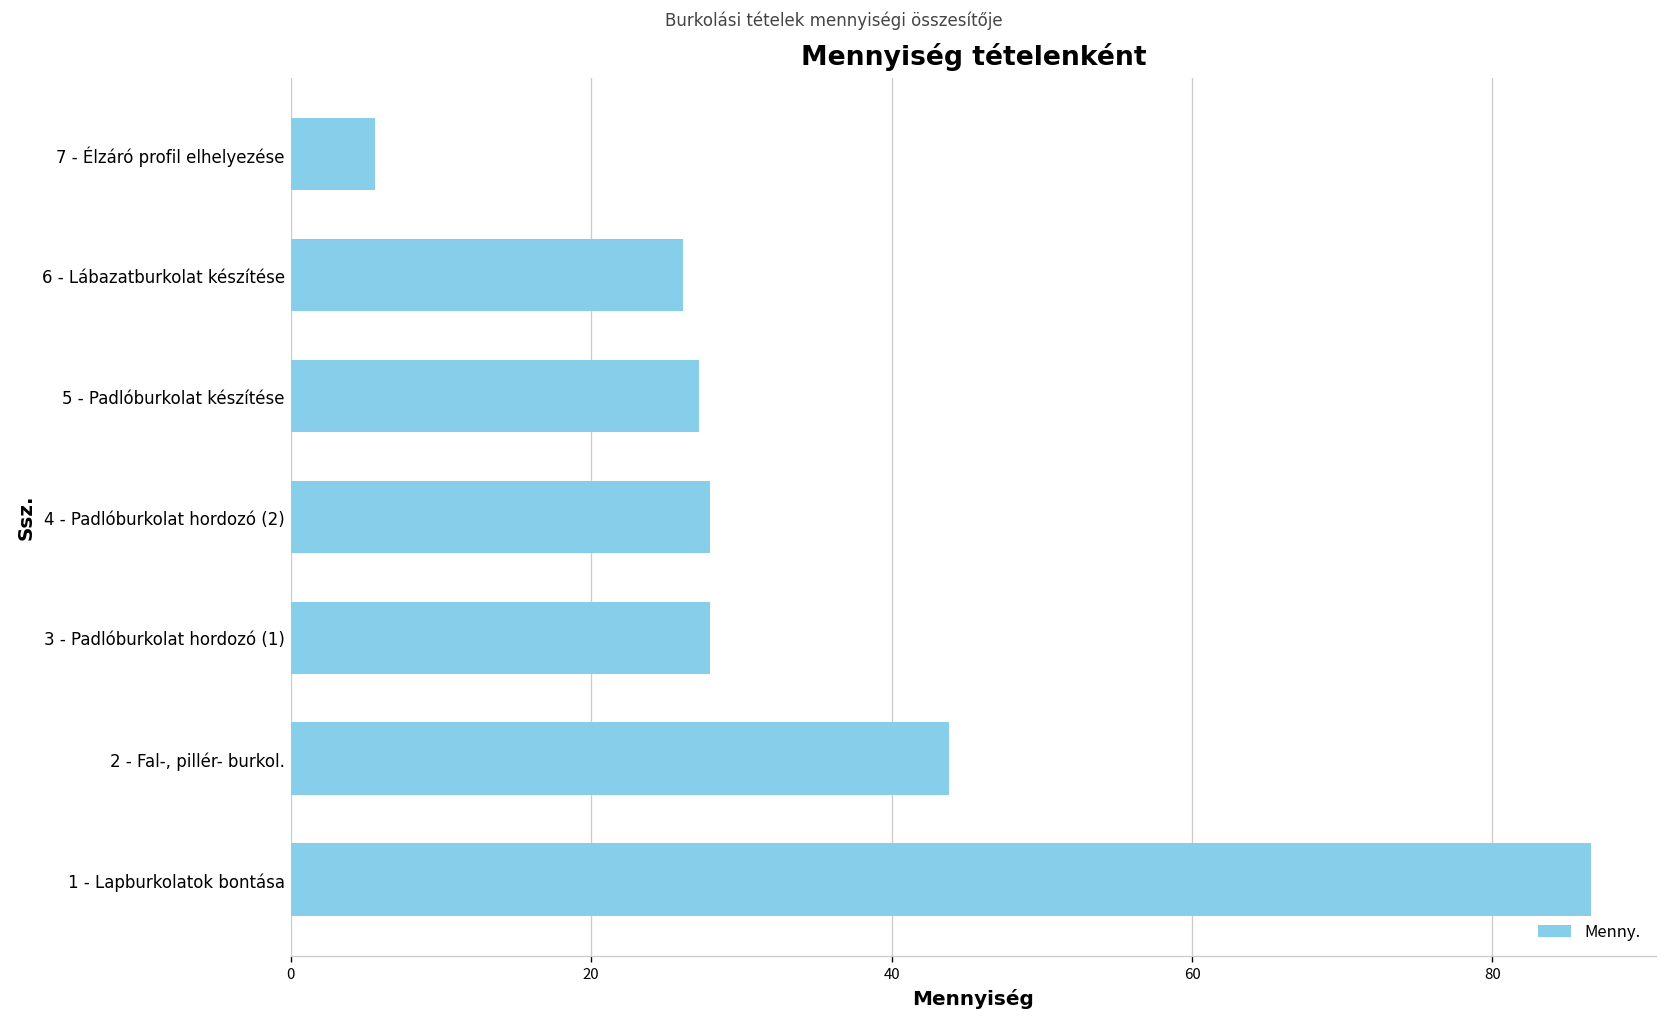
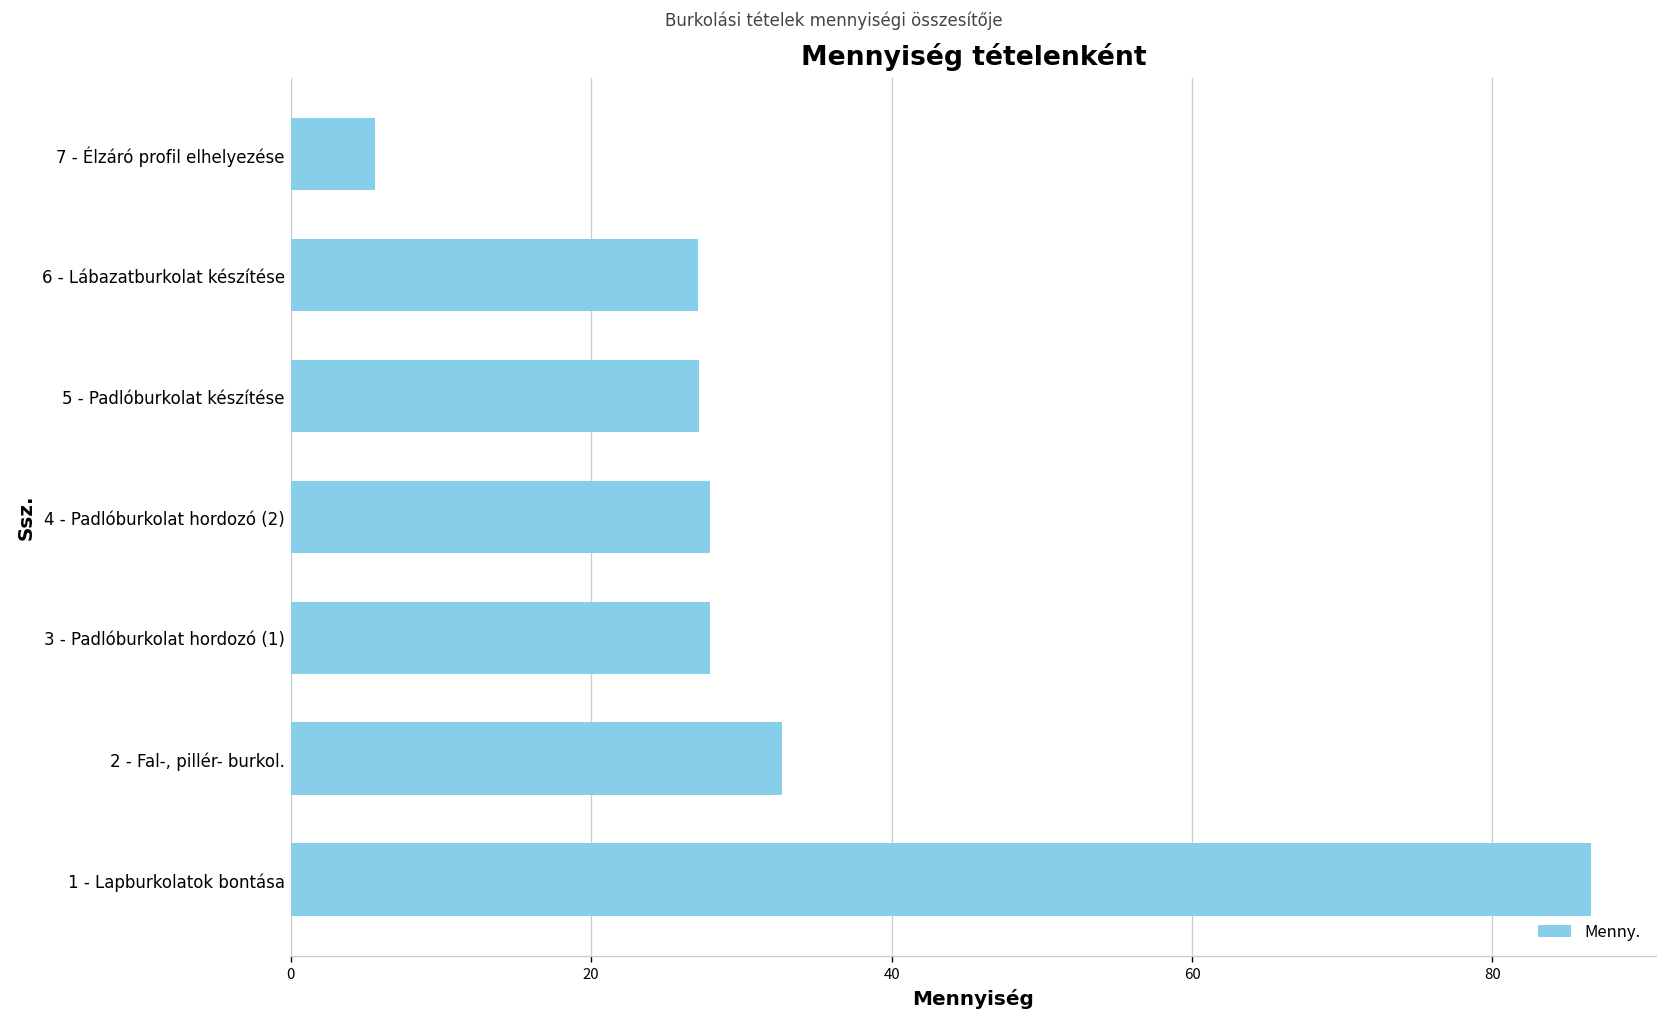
  {
    "7 - Élzáró profil elhelyezése": 5.6,
-   "6 - Lábazatburkolat készítése": 26.1,
+   "6 - Lábazatburkolat készítése": 27.1,
    "5 - Padlóburkolat készítése": 27.2,
    "4 - Padlóburkolat hordozó (2)": 27.9,
    "3 - Padlóburkolat hordozó (1)": 27.9,
-   "2 - Fal-, pillér- burkol.": 43.8,
+   "2 - Fal-, pillér- burkol.": 32.7,
    "1 - Lapburkolatok bontása": 86.6
  }
